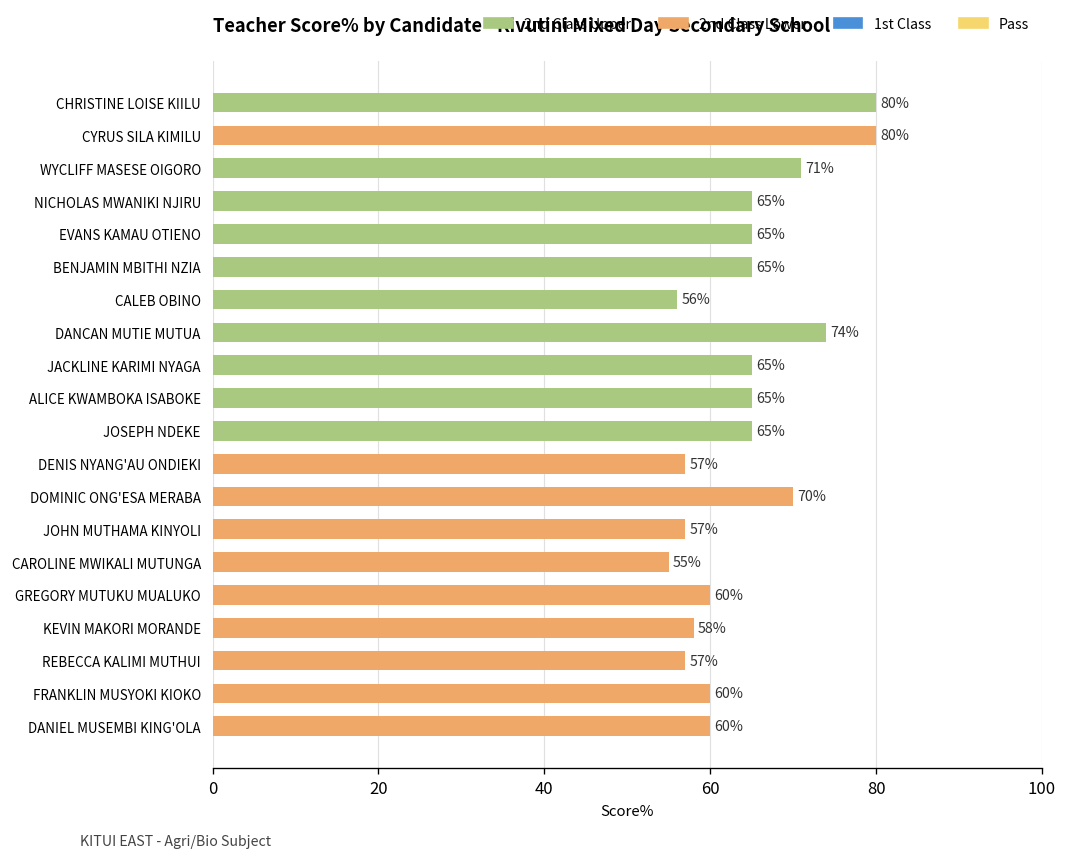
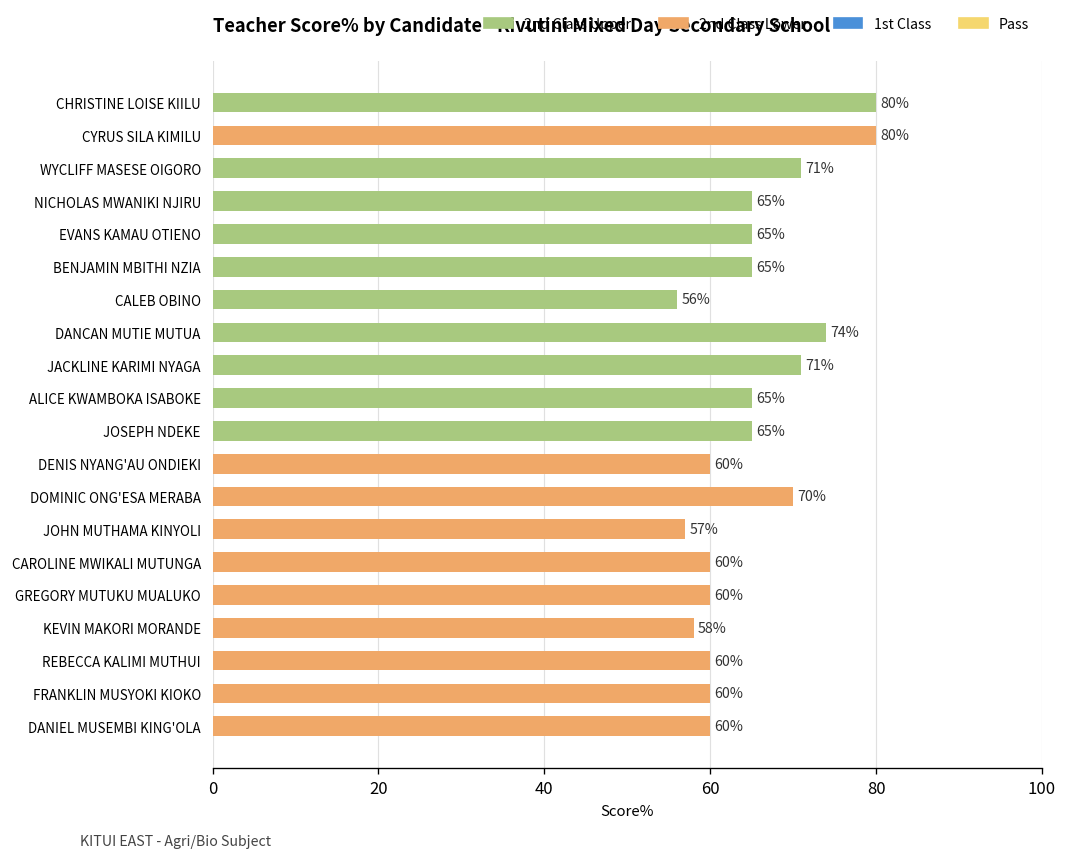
  {
    "CHRISTINE LOISE KIILU": "80%",
    "CYRUS SILA KIMILU": "80%",
    "WYCLIFF MASESE OIGORO": "71%",
    "NICHOLAS MWANIKI NJIRU": "65%",
    "EVANS KAMAU OTIENO": "65%",
    "BENJAMIN MBITHI NZIA": "65%",
    "CALEB OBINO": "56%",
    "DANCAN MUTIE MUTUA": "74%",
-   "JACKLINE KARIMI NYAGA": "65%",
+   "JACKLINE KARIMI NYAGA": "71%",
    "ALICE KWAMBOKA ISABOKE": "65%",
    "JOSEPH NDEKE": "65%",
-   "DENIS NYANG'AU ONDIEKI": "57%",
+   "DENIS NYANG'AU ONDIEKI": "60%",
    "DOMINIC ONG'ESA MERABA": "70%",
    "JOHN MUTHAMA KINYOLI": "57%",
-   "CAROLINE MWIKALI MUTUNGA": "55%",
+   "CAROLINE MWIKALI MUTUNGA": "60%",
    "GREGORY MUTUKU MUALUKO": "60%",
    "KEVIN MAKORI MORANDE": "58%",
-   "REBECCA KALIMI MUTHUI": "57%",
+   "REBECCA KALIMI MUTHUI": "60%",
    "FRANKLIN MUSYOKI KIOKO": "60%",
    "DANIEL MUSEMBI KING'OLA": "60%"
  }
